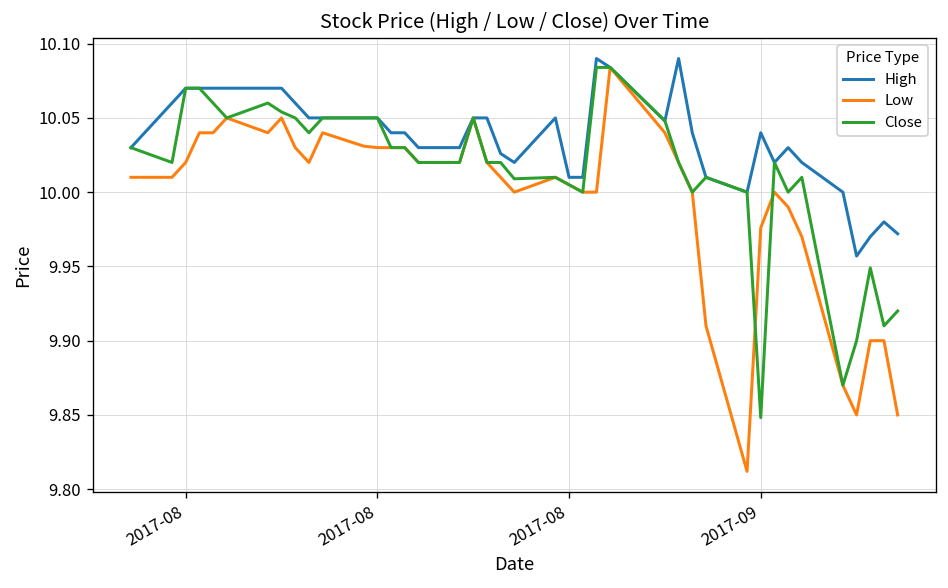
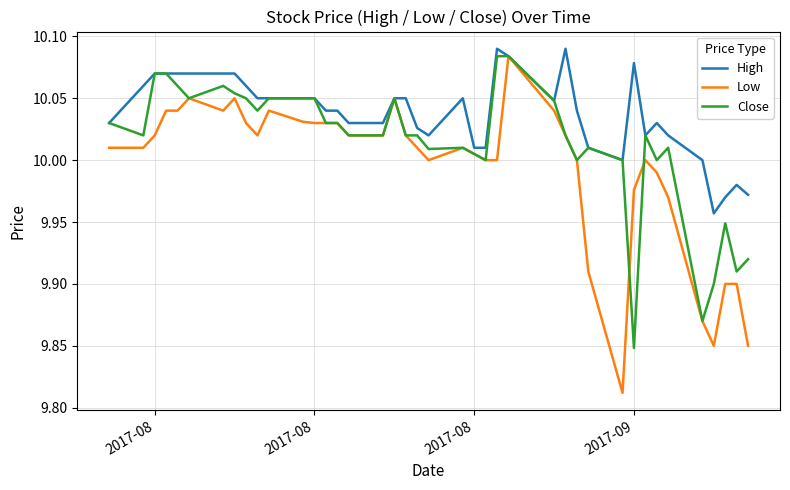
  {
    "High": {
-     "2017-09": 10.040
+     "2017-09": 10.078
    },
    "Low": {
      "2017-09": 9.976
    },
    "Close": {
      "2017-09": 9.848
    }
  }
